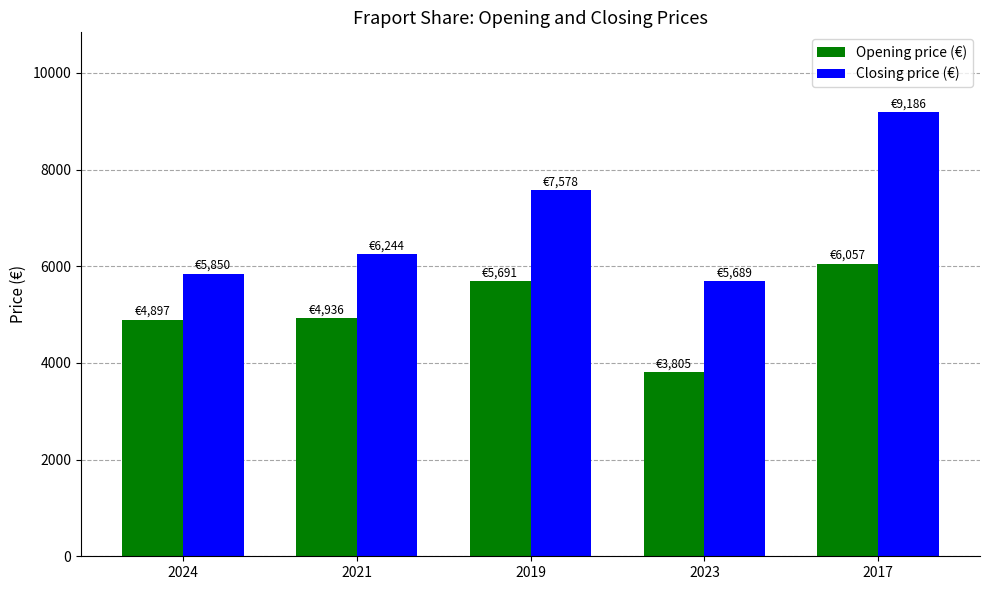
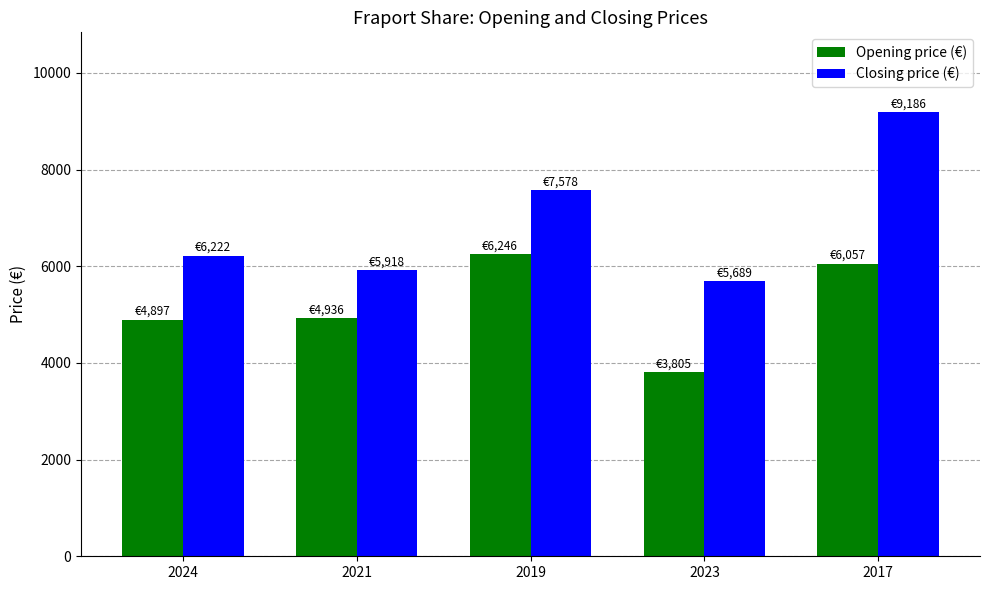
  {
    "Opening price (€)": {
      "2024": "€4,897",
      "2021": "€4,936",
-     "2019": "€5,691",
+     "2019": "€6,246",
      "2023": "€3,805",
      "2017": "€6,057"
    },
    "Closing price (€)": {
-     "2024": "€5,850",
-     "2021": "€6,244",
+     "2024": "€6,222",
+     "2021": "€5,918",
      "2019": "€7,578",
      "2023": "€5,689",
      "2017": "€9,186"
    }
  }
